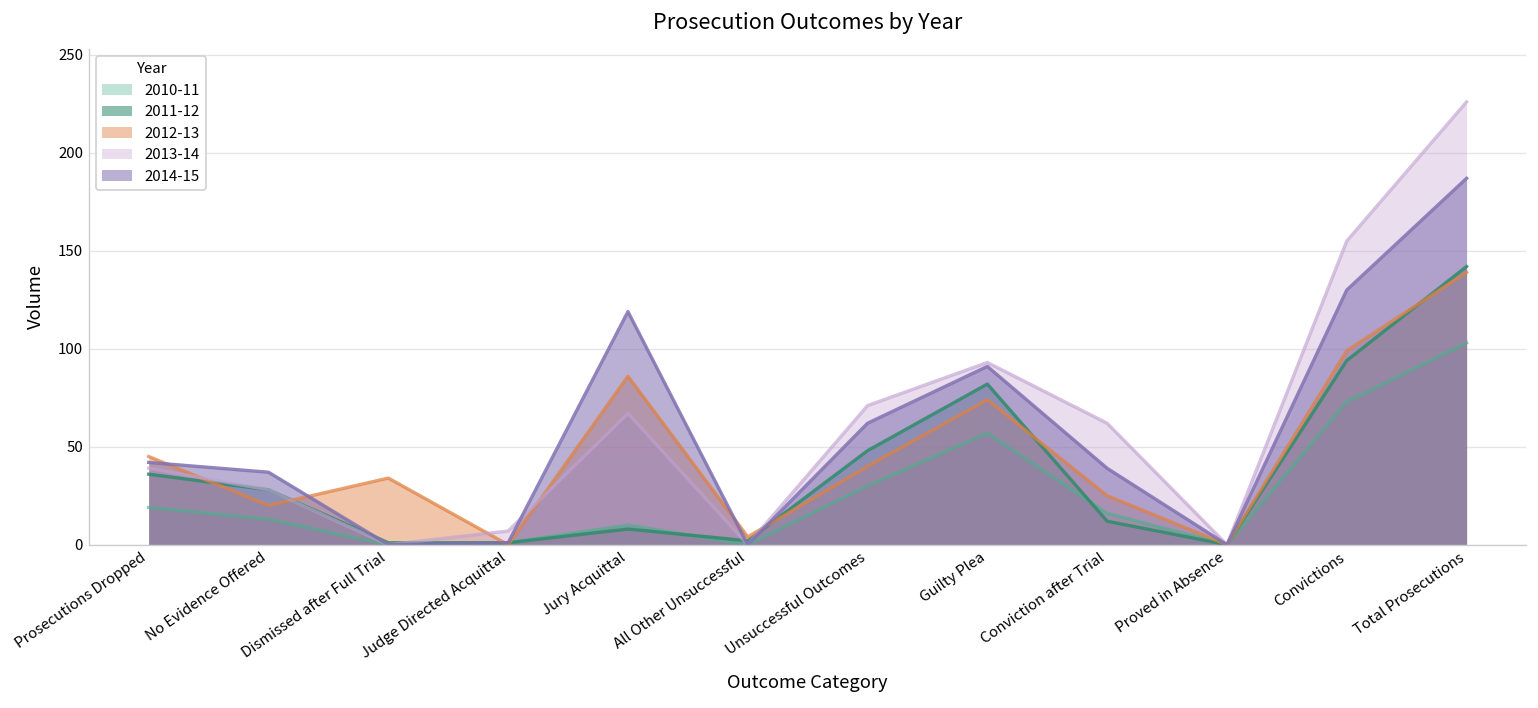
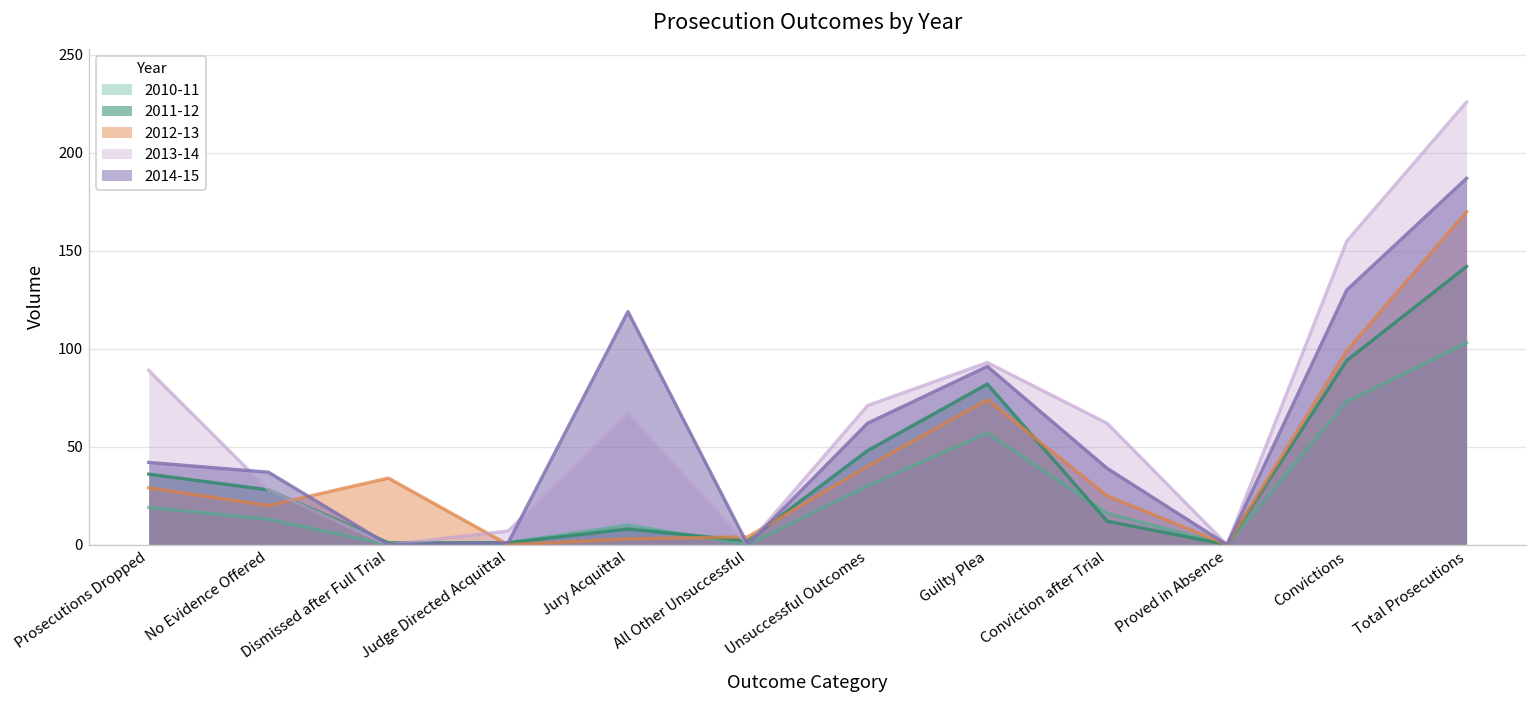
  {
    "2012-13": {
-     "Prosecutions Dropped": 45,
+     "Prosecutions Dropped": 29,
      "No Evidence Offered": 20,
      "Dismissed after Full Trial": 34,
-     "Jury Acquittal": 86,
+     "Jury Acquittal": 3,
      "All Other Unsuccessful": 4,
      "Unsuccessful Outcomes": 40,
      "Guilty Plea": 74,
      "Conviction after Trial": 25,
      "Convictions": 99,
-     "Total Prosecutions": 139
+     "Total Prosecutions": 170
    },
    "2013-14": {
-     "Prosecutions Dropped": 39,
+     "Prosecutions Dropped": 89,
      "Judge Directed Acquittal": 7,
      "Jury Acquittal": 67,
      "Unsuccessful Outcomes": 71,
      "Guilty Plea": 93,
      "Conviction after Trial": 62,
      "Convictions": 155,
      "Total Prosecutions": 226
    },
    "2014-15": {
      "Prosecutions Dropped": 42,
      "No Evidence Offered": 37,
      "Jury Acquittal": 119,
      "Unsuccessful Outcomes": 62,
      "Guilty Plea": 91,
      "Conviction after Trial": 39,
      "Convictions": 130,
      "Total Prosecutions": 187
    }
  }
